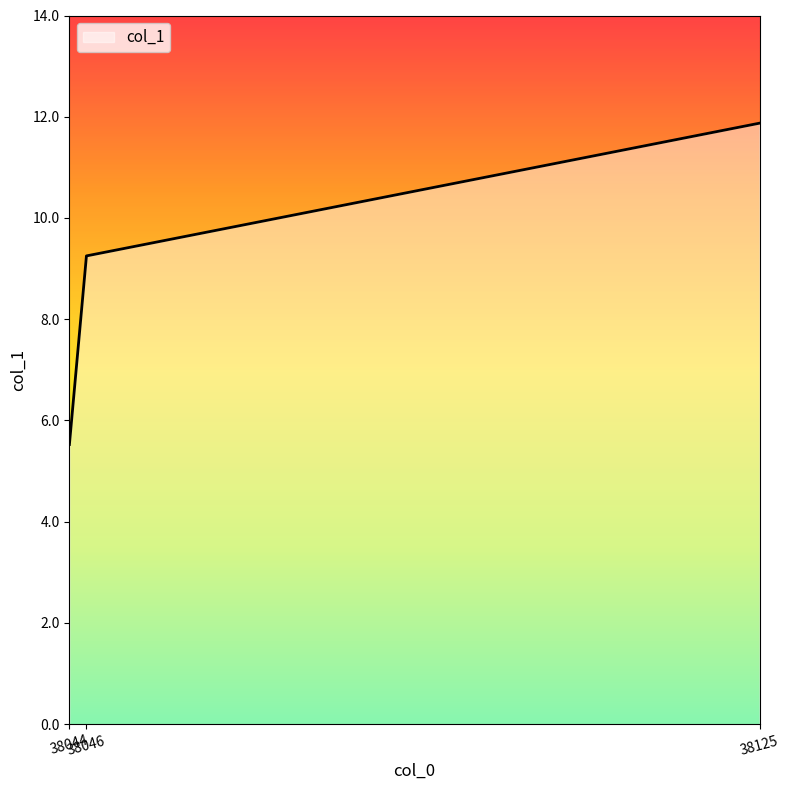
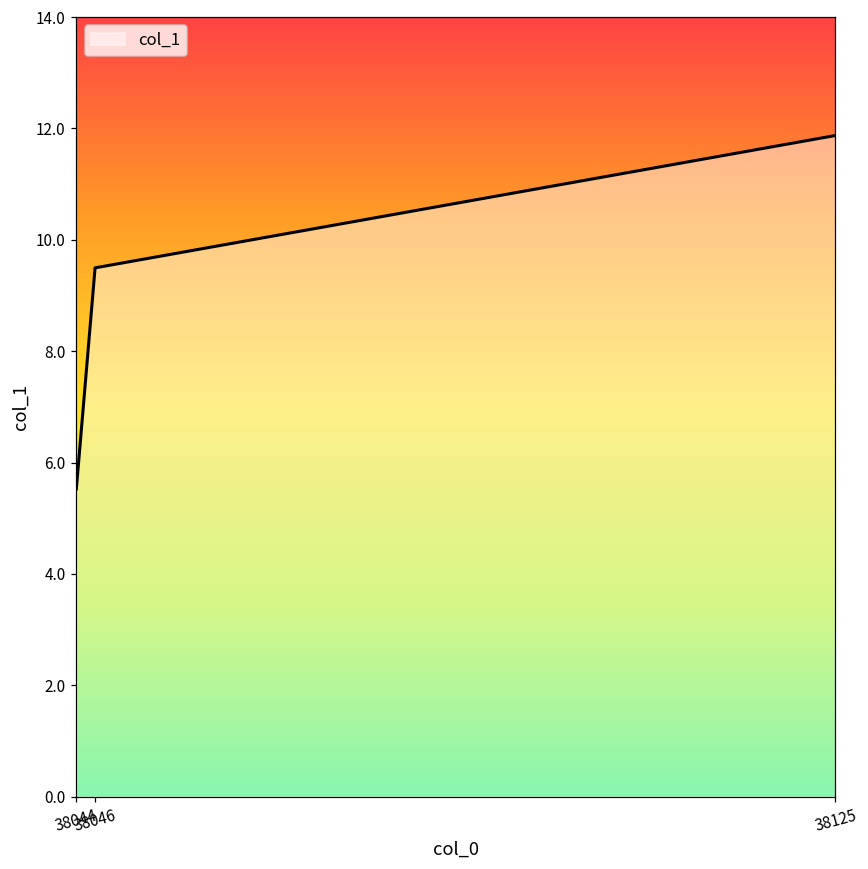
  {
    "38044": 5.5,
-   "38046": 9.3,
+   "38046": 9.5,
    "38125": 11.9
  }
